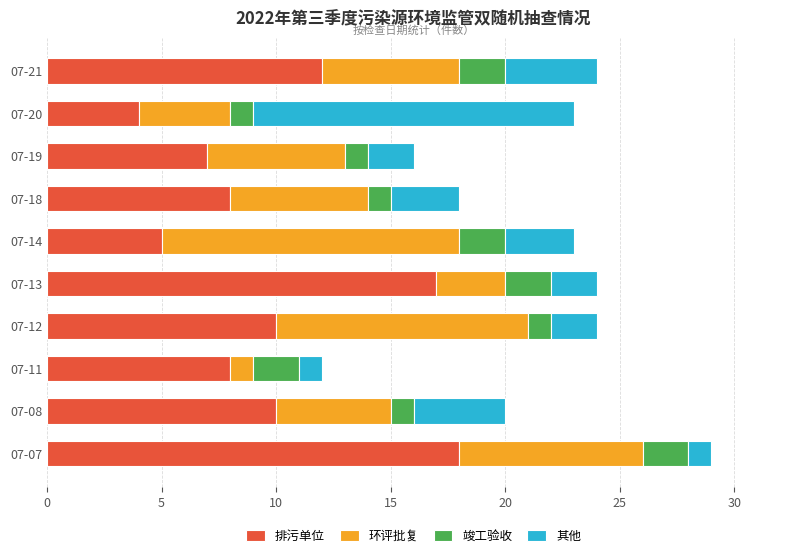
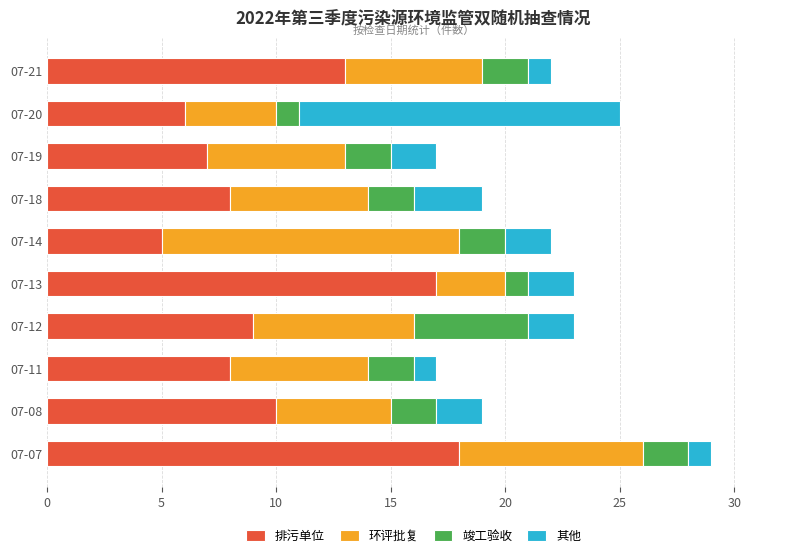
  {
    "排污单位": {
-     "07-21": 12,
-     "07-20": 4,
+     "07-21": 13,
+     "07-20": 6,
      "07-19": 7,
      "07-18": 8,
      "07-14": 5,
      "07-13": 17,
-     "07-12": 10,
+     "07-12": 9,
      "07-11": 8,
      "07-08": 10,
      "07-07": 18
    },
    "环评批复": {
      "07-21": 6,
      "07-20": 4,
      "07-19": 6,
      "07-18": 6,
      "07-14": 13,
      "07-13": 3,
-     "07-12": 11,
-     "07-11": 1,
+     "07-12": 7,
+     "07-11": 6,
      "07-08": 5,
      "07-07": 8
    },
    "竣工验收": {
      "07-21": 2,
      "07-20": 1,
-     "07-19": 1,
-     "07-18": 1,
+     "07-19": 2,
+     "07-18": 2,
      "07-14": 2,
-     "07-13": 2,
-     "07-12": 1,
+     "07-13": 1,
+     "07-12": 5,
      "07-11": 2,
-     "07-08": 1,
+     "07-08": 2,
      "07-07": 2
    },
    "其他": {
-     "07-21": 4,
+     "07-21": 1,
      "07-20": 14,
      "07-19": 2,
      "07-18": 3,
-     "07-14": 3,
+     "07-14": 2,
      "07-13": 2,
      "07-12": 2,
      "07-11": 1,
-     "07-08": 4,
+     "07-08": 2,
      "07-07": 1
    }
  }
